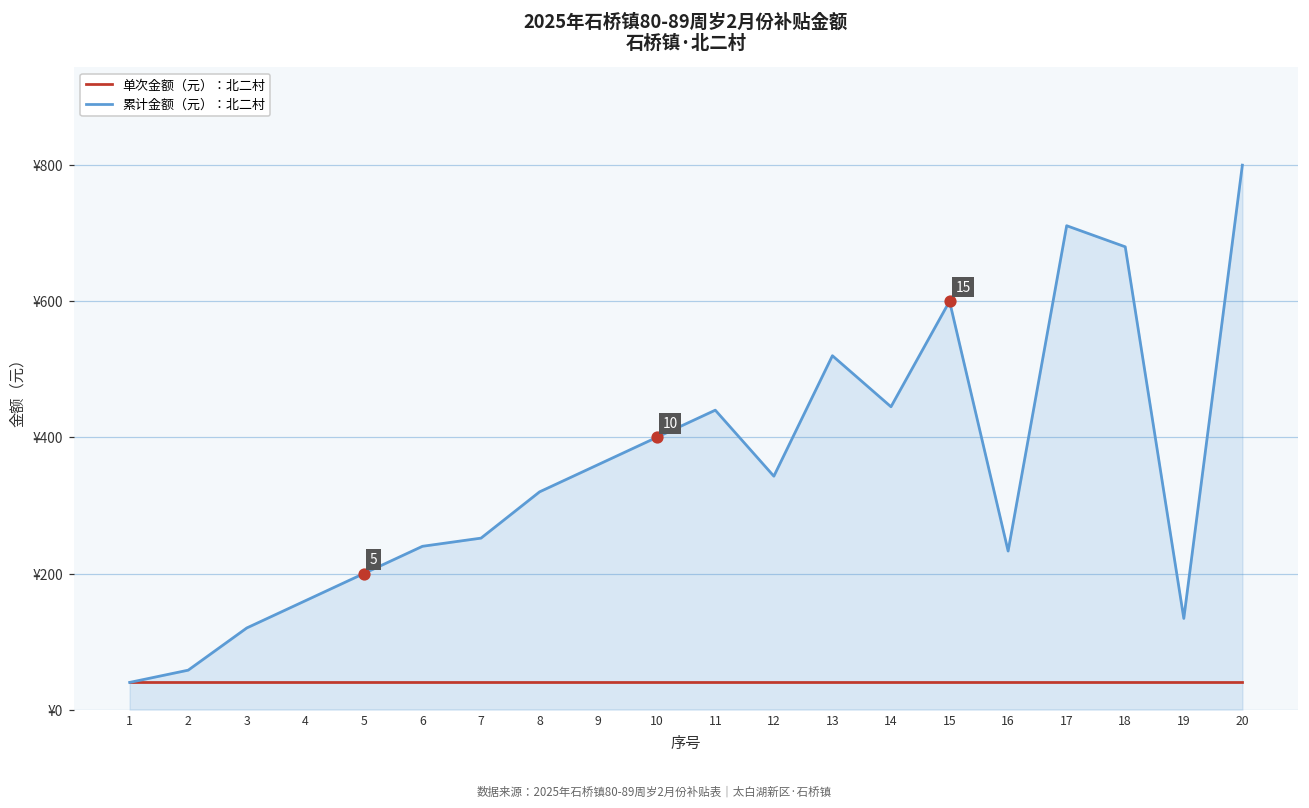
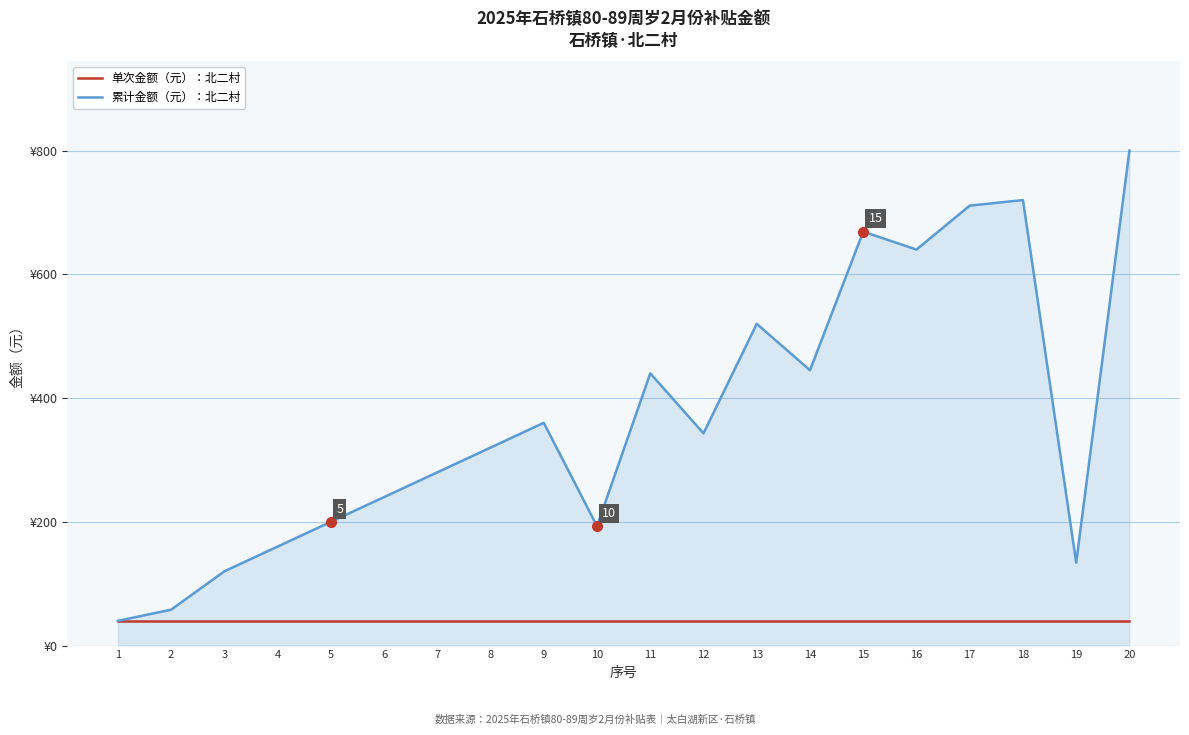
  {
    "累计金额（元）：北二村": {
      "2": "¥60",
      "3": "¥120",
      "4": "¥160",
      "6": "¥240",
-     "7": "¥250",
+     "7": "¥280",
      "8": "¥320",
      "9": "¥360",
-     "10": "¥400",
+     "10": "¥190",
      "11": "¥440",
      "12": "¥340",
      "13": "¥520",
      "14": "¥450",
-     "15": "¥600",
-     "16": "¥230",
+     "15": "¥670",
+     "16": "¥640",
      "17": "¥710",
-     "18": "¥680",
+     "18": "¥720",
      "19": "¥130",
      "20": "¥800"
    }
  }
